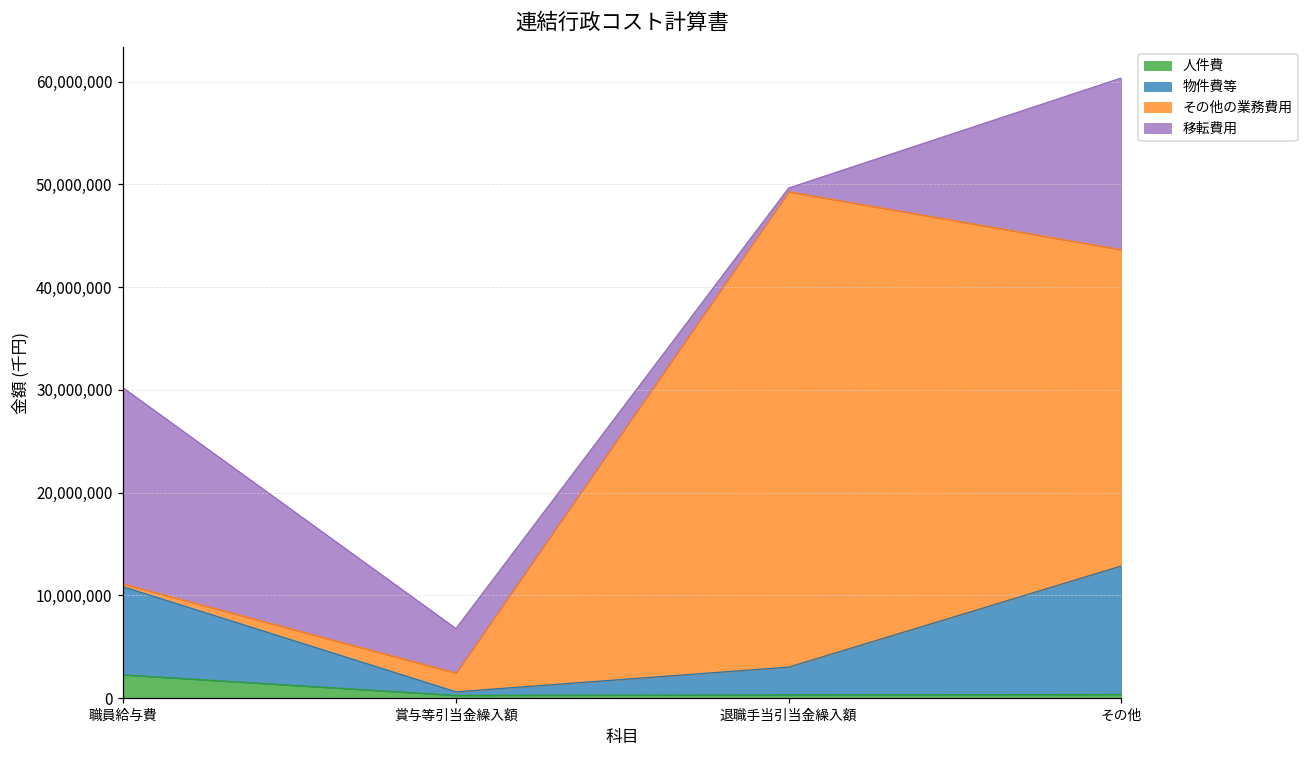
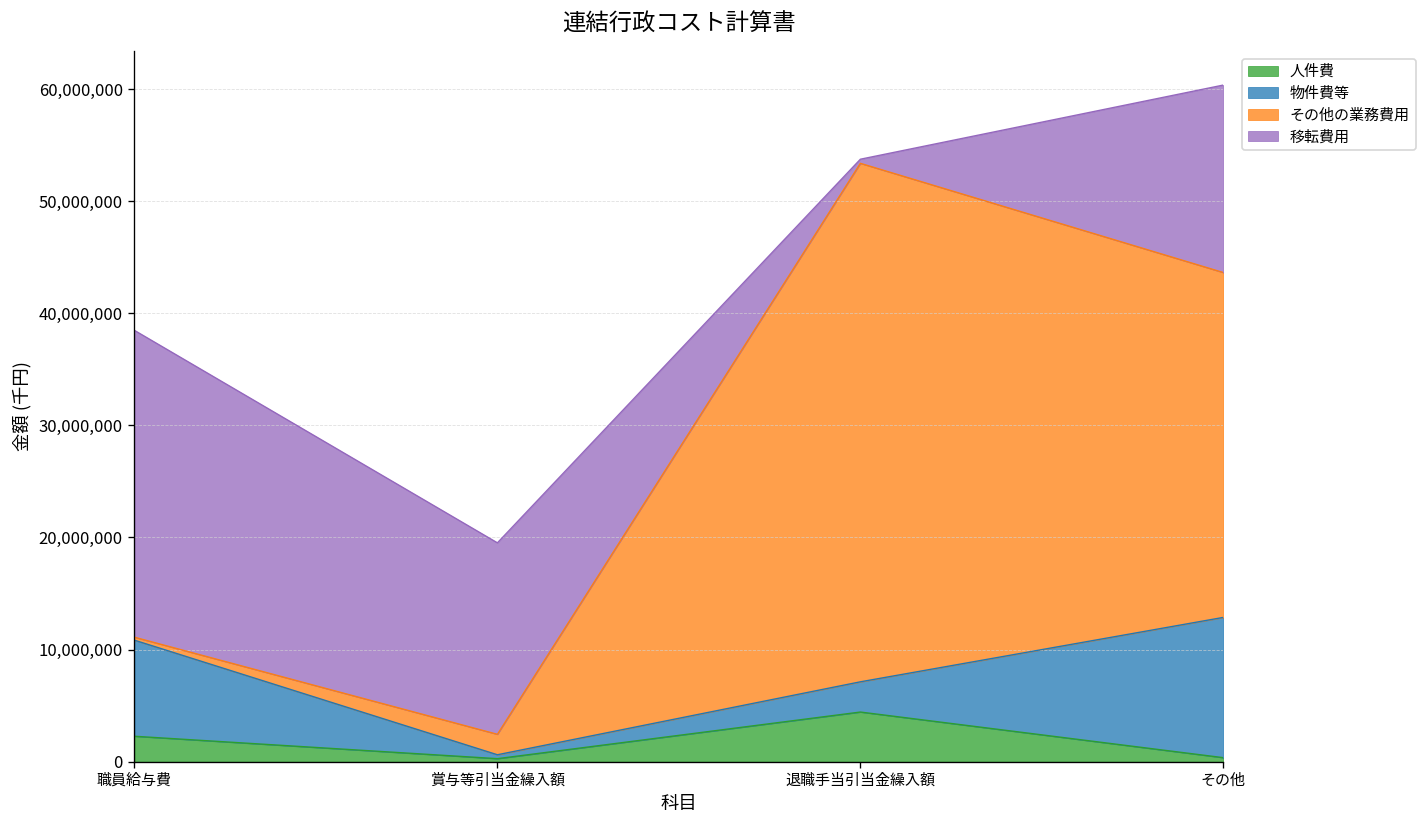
  {
    "人件費": {
      "職員給与費": "2,000,000",
      "賞与等引当金繰入額": "0",
-     "退職手当引当金繰入額": "0",
+     "退職手当引当金繰入額": "4,000,000",
      "その他": "0"
    },
    "物件費等": {
      "賞与等引当金繰入額": "0",
      "退職手当引当金繰入額": "3,000,000",
      "その他": "13,000,000"
    },
    "その他の業務費用": {
      "賞与等引当金繰入額": "2,000,000",
      "退職手当引当金繰入額": "46,000,000",
      "その他": "31,000,000"
    },
    "移転費用": {
-     "職員給与費": "19,000,000",
-     "賞与等引当金繰入額": "4,000,000",
+     "職員給与費": "27,000,000",
+     "賞与等引当金繰入額": "17,000,000",
      "退職手当引当金繰入額": "0",
      "その他": "17,000,000"
    }
  }
